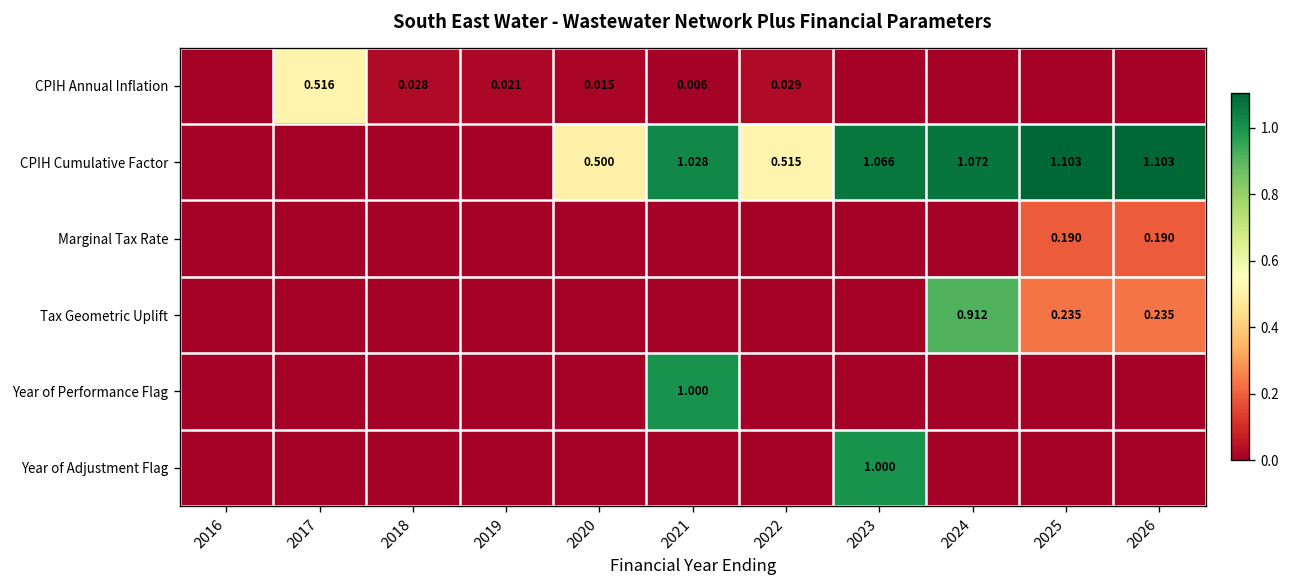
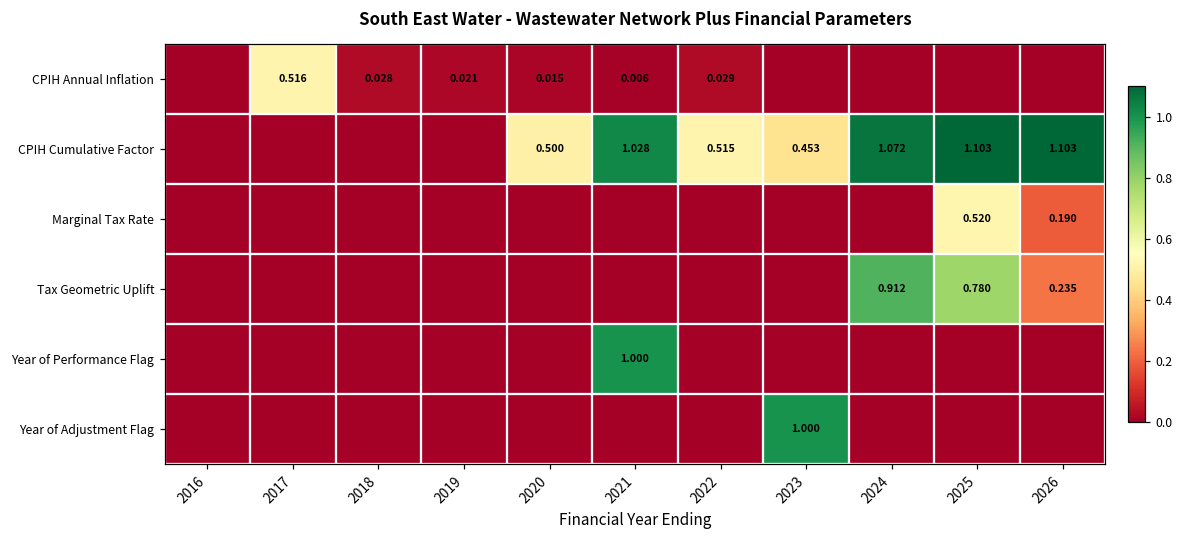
  {
    "CPIH Annual Inflation": {
      "2017": 0.516,
      "2018": 0.028,
      "2019": 0.021,
      "2020": 0.015,
      "2021": 0.006,
      "2022": 0.029
    },
    "CPIH Cumulative Factor": {
      "2020": 0.500,
      "2021": 1.028,
      "2022": 0.515,
-     "2023": 1.066,
+     "2023": 0.453,
      "2024": 1.072,
      "2025": 1.103,
      "2026": 1.103
    },
    "Marginal Tax Rate": {
-     "2025": 0.190,
+     "2025": 0.520,
      "2026": 0.190
    },
    "Tax Geometric Uplift": {
      "2024": 0.912,
-     "2025": 0.235,
+     "2025": 0.780,
      "2026": 0.235
    },
    "Year of Performance Flag": {
      "2021": 1.000
    },
    "Year of Adjustment Flag": {
      "2023": 1.000
    }
  }
